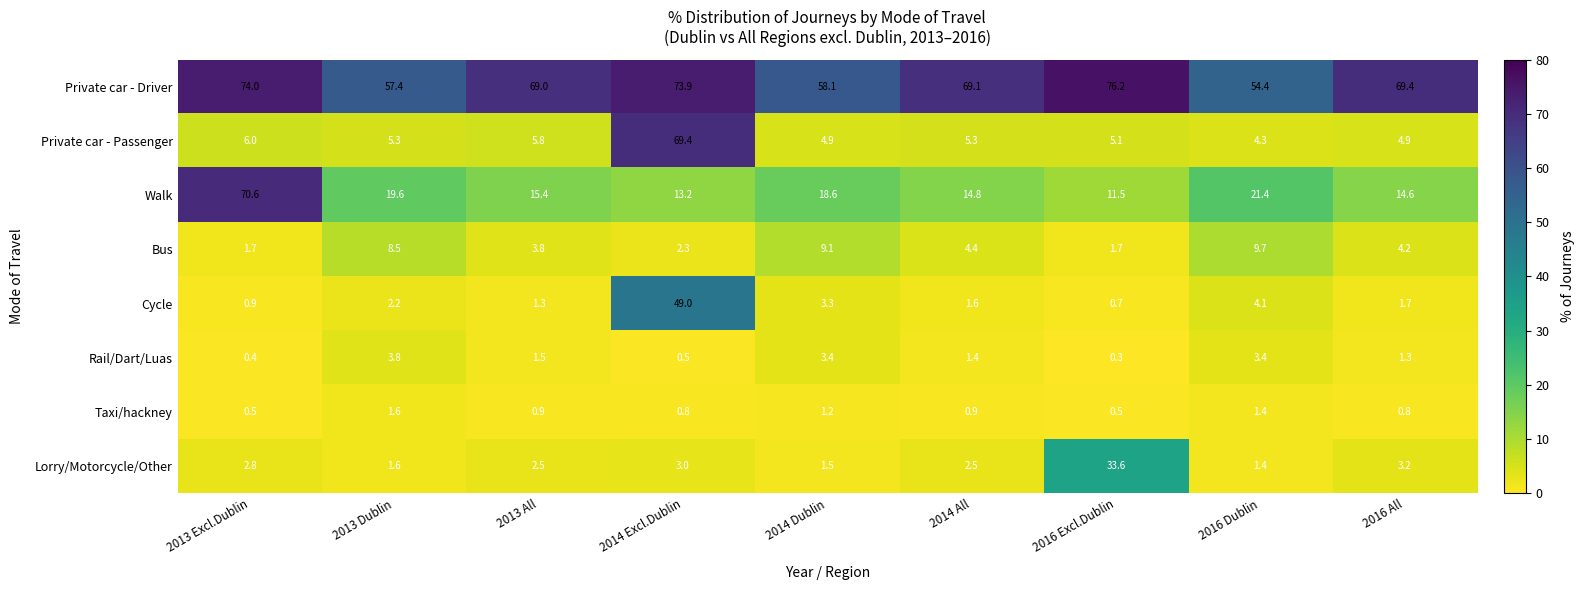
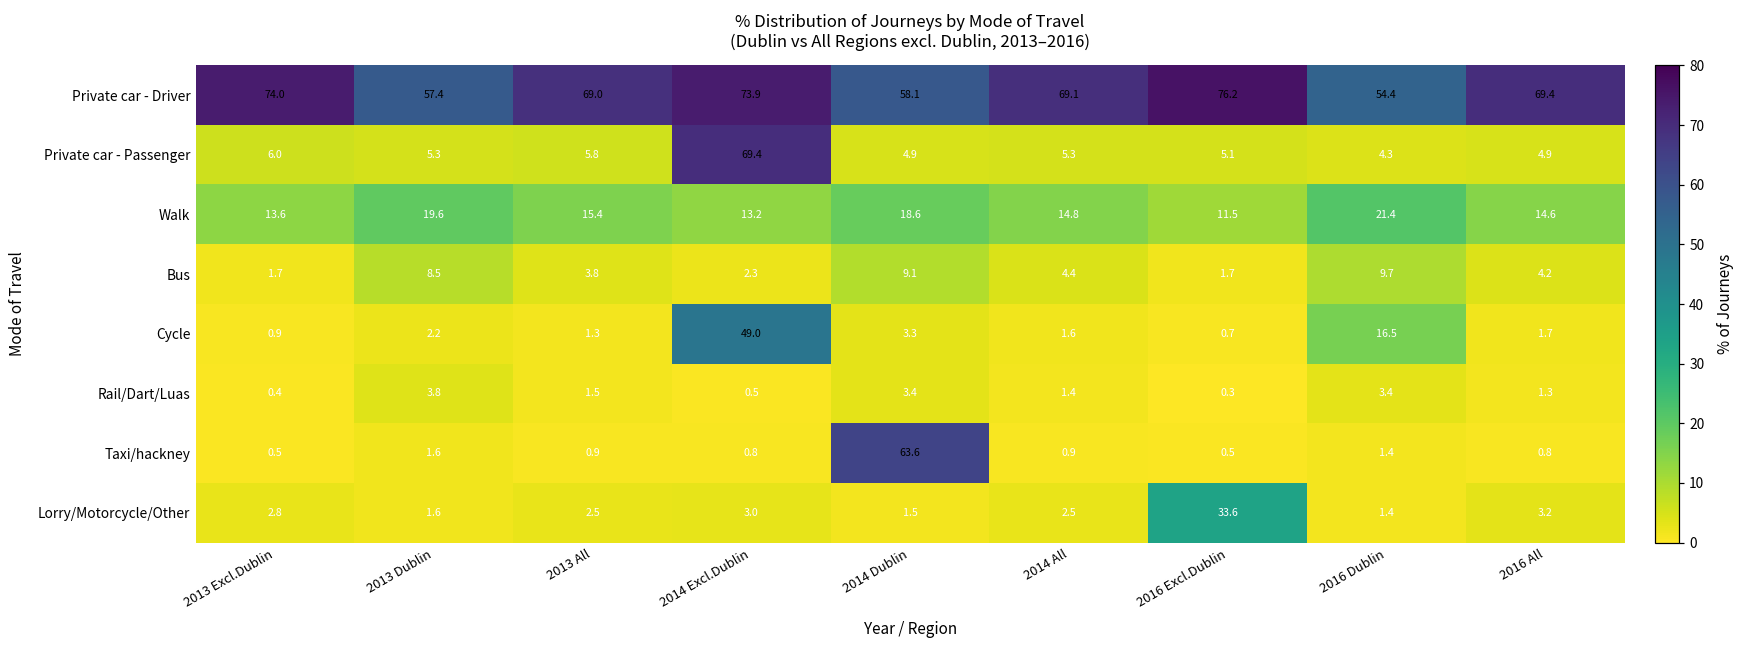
  {
    "Private car - Driver": {
      "2013 Excl.Dublin": 74.0,
      "2013 Dublin": 57.4,
      "2013 All": 69.0,
      "2014 Excl.Dublin": 73.9,
      "2014 Dublin": 58.1,
      "2014 All": 69.1,
      "2016 Excl.Dublin": 76.2,
      "2016 Dublin": 54.4,
      "2016 All": 69.4
    },
    "Private car - Passenger": {
      "2013 Excl.Dublin": 6.0,
      "2013 Dublin": 5.3,
      "2013 All": 5.8,
      "2014 Excl.Dublin": 69.4,
      "2014 Dublin": 4.9,
      "2014 All": 5.3,
      "2016 Excl.Dublin": 5.1,
      "2016 Dublin": 4.3,
      "2016 All": 4.9
    },
    "Walk": {
-     "2013 Excl.Dublin": 70.6,
+     "2013 Excl.Dublin": 13.6,
      "2013 Dublin": 19.6,
      "2013 All": 15.4,
      "2014 Excl.Dublin": 13.2,
      "2014 Dublin": 18.6,
      "2014 All": 14.8,
      "2016 Excl.Dublin": 11.5,
      "2016 Dublin": 21.4,
      "2016 All": 14.6
    },
    "Bus": {
      "2013 Excl.Dublin": 1.7,
      "2013 Dublin": 8.5,
      "2013 All": 3.8,
      "2014 Excl.Dublin": 2.3,
      "2014 Dublin": 9.1,
      "2014 All": 4.4,
      "2016 Excl.Dublin": 1.7,
      "2016 Dublin": 9.7,
      "2016 All": 4.2
    },
    "Cycle": {
      "2013 Excl.Dublin": 0.9,
      "2013 Dublin": 2.2,
      "2013 All": 1.3,
      "2014 Excl.Dublin": 49.0,
      "2014 Dublin": 3.3,
      "2014 All": 1.6,
      "2016 Excl.Dublin": 0.7,
-     "2016 Dublin": 4.1,
+     "2016 Dublin": 16.5,
      "2016 All": 1.7
    },
    "Rail/Dart/Luas": {
      "2013 Excl.Dublin": 0.4,
      "2013 Dublin": 3.8,
      "2013 All": 1.5,
      "2014 Excl.Dublin": 0.5,
      "2014 Dublin": 3.4,
      "2014 All": 1.4,
      "2016 Excl.Dublin": 0.3,
      "2016 Dublin": 3.4,
      "2016 All": 1.3
    },
    "Taxi/hackney": {
      "2013 Excl.Dublin": 0.5,
      "2013 Dublin": 1.6,
      "2013 All": 0.9,
      "2014 Excl.Dublin": 0.8,
-     "2014 Dublin": 1.2,
+     "2014 Dublin": 63.6,
      "2014 All": 0.9,
      "2016 Excl.Dublin": 0.5,
      "2016 Dublin": 1.4,
      "2016 All": 0.8
    },
    "Lorry/Motorcycle/Other": {
      "2013 Excl.Dublin": 2.8,
      "2013 Dublin": 1.6,
      "2013 All": 2.5,
      "2014 Excl.Dublin": 3.0,
      "2014 Dublin": 1.5,
      "2014 All": 2.5,
      "2016 Excl.Dublin": 33.6,
      "2016 Dublin": 1.4,
      "2016 All": 3.2
    }
  }
